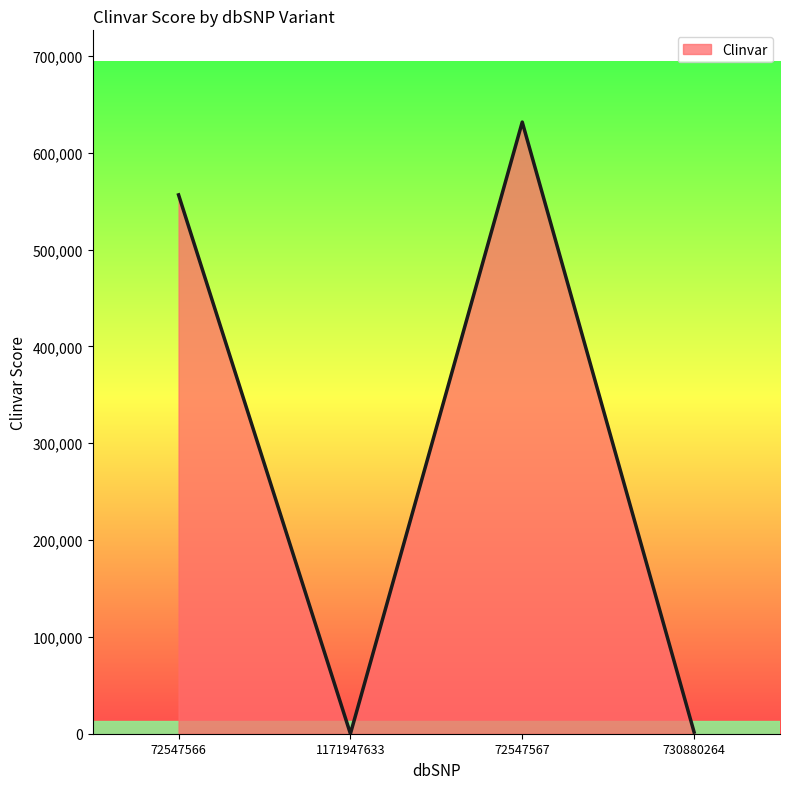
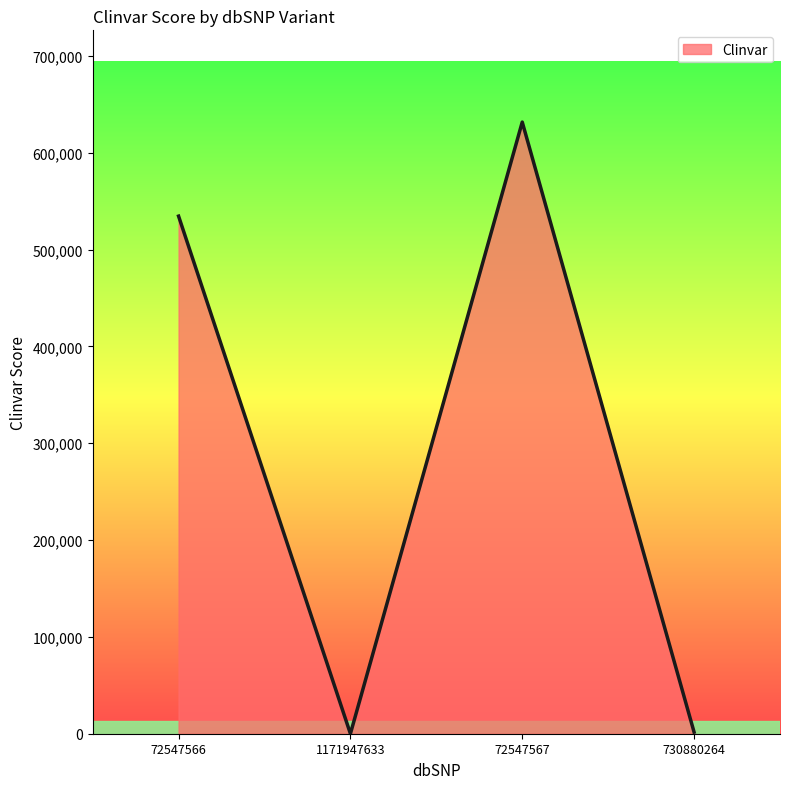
  {
-   "72547566": "560,000",
+   "72547566": "530,000",
    "72547567": "630,000"
  }
